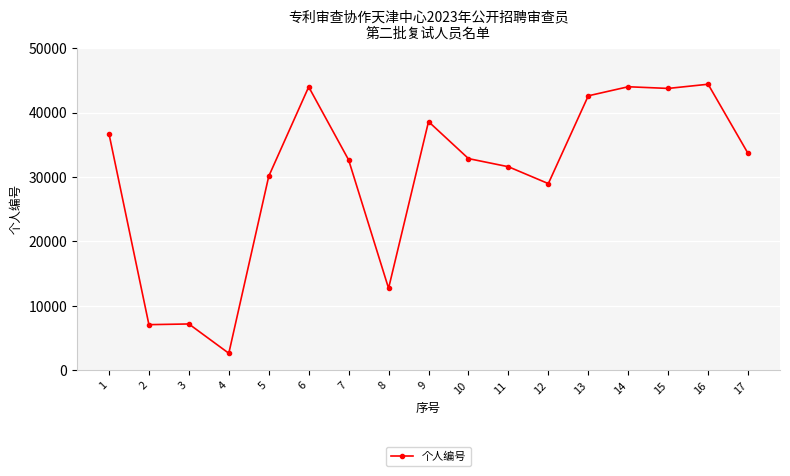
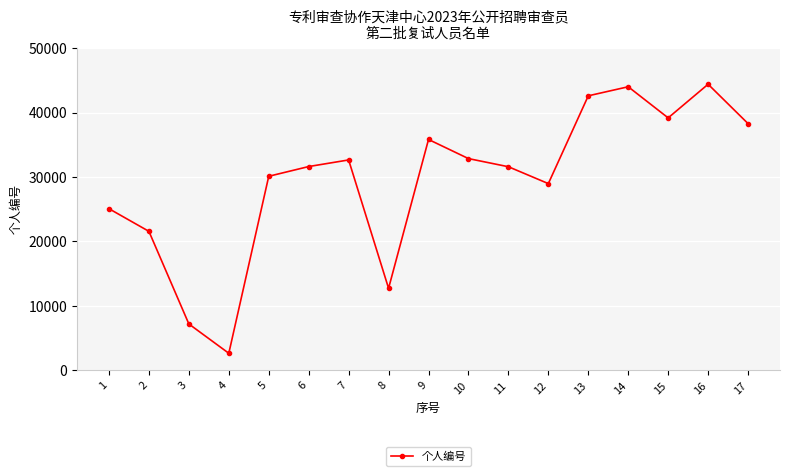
  {
-   "1": 37000,
-   "2": 7000,
+   "1": 25000,
+   "2": 22000,
    "3": 7000,
    "4": 3000,
    "5": 30000,
-   "6": 44000,
+   "6": 32000,
    "7": 33000,
    "8": 13000,
-   "9": 39000,
+   "9": 36000,
    "10": 33000,
    "11": 32000,
    "12": 29000,
    "13": 43000,
    "14": 44000,
-   "15": 44000,
+   "15": 39000,
    "16": 44000,
-   "17": 34000
+   "17": 38000
  }
